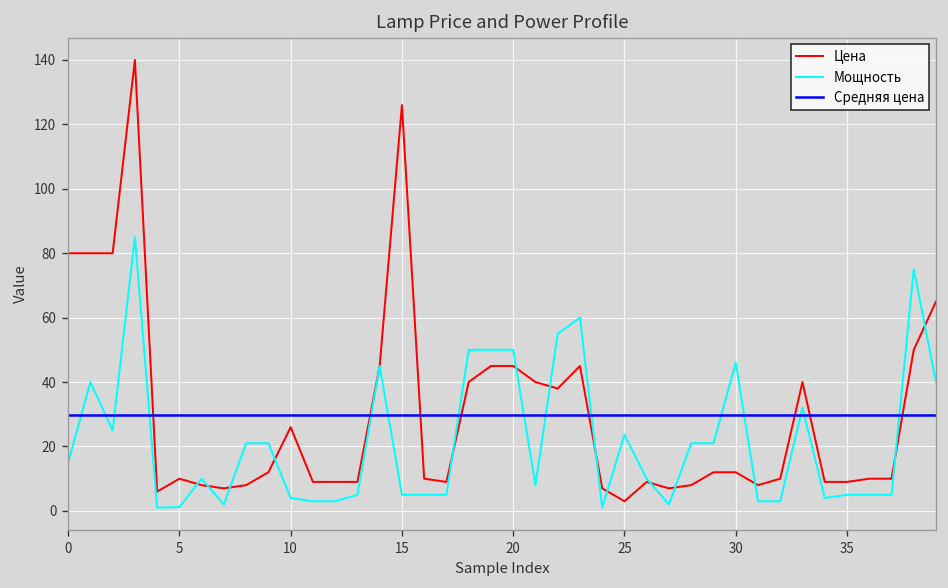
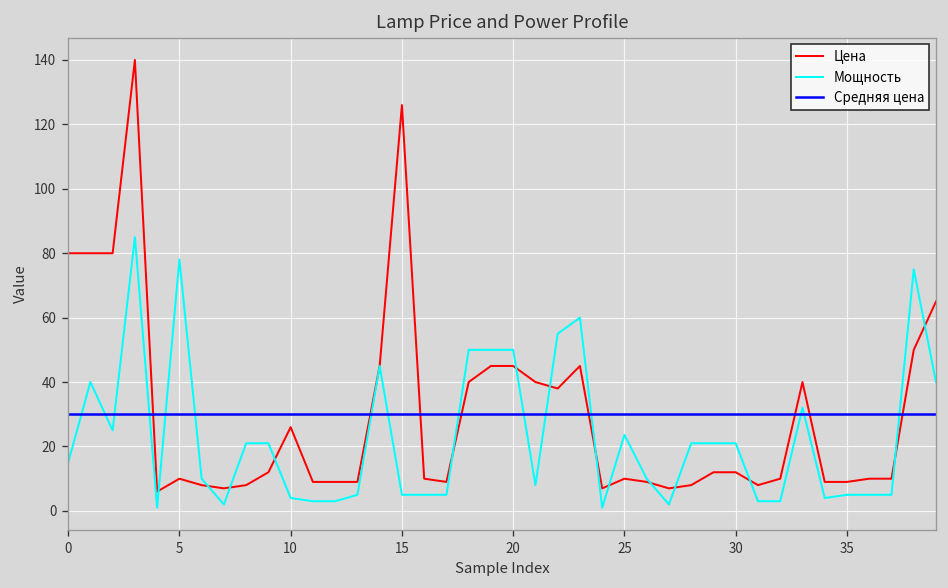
  {
    "Цена": {
      "0": 80,
      "5": 10,
      "10": 26,
      "15": 126,
      "20": 45,
-     "25": 3,
+     "25": 10,
      "30": 12,
      "35": 9
    },
    "Мощность": {
      "0": 15,
-     "5": 1,
+     "5": 78,
      "10": 4,
      "15": 5,
      "20": 50,
      "25": 24,
-     "30": 46,
+     "30": 21,
      "35": 5
    }
  }
